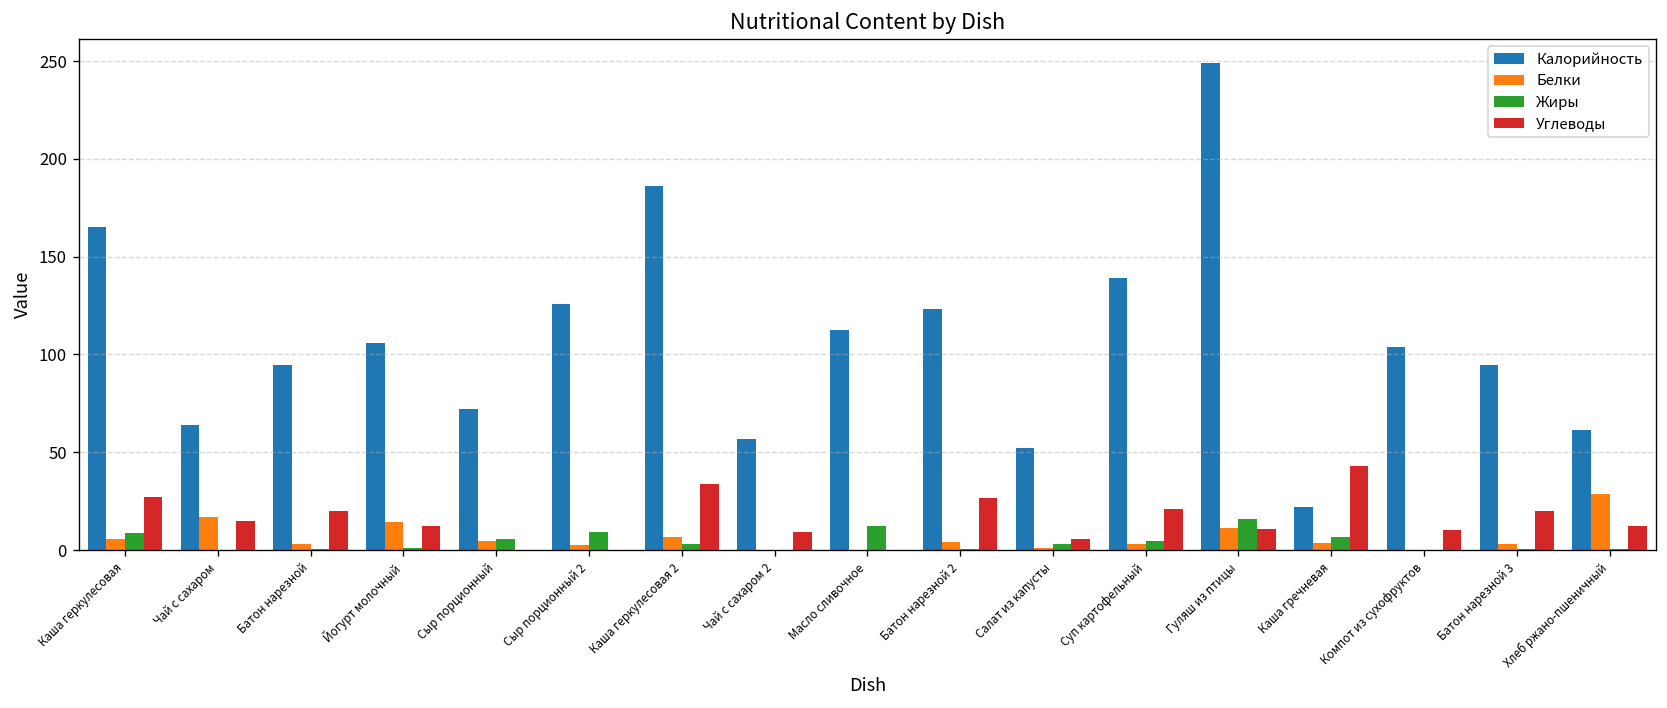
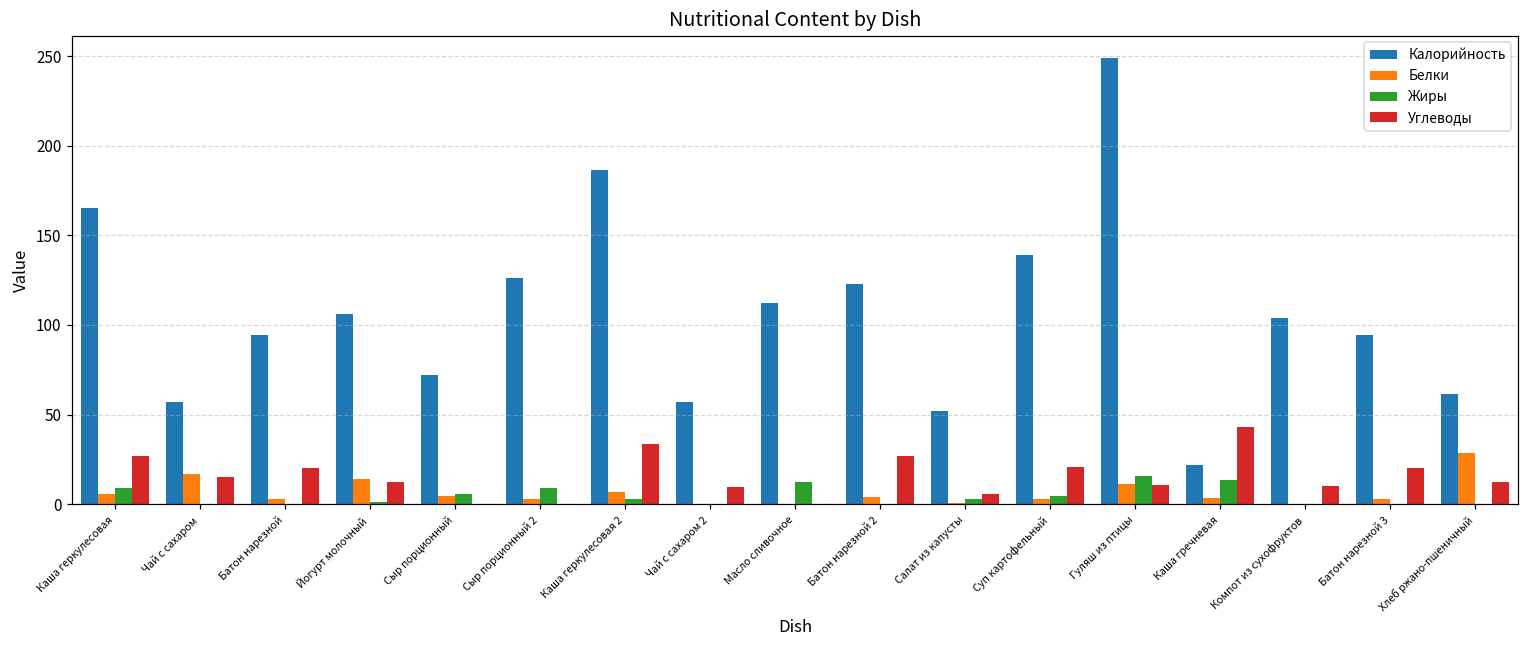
  {
    "Калорийность": {
      "Каша геркулесовая": 165,
-     "Чай с сахаром": 64,
+     "Чай с сахаром": 57,
      "Батон нарезной": 95,
      "Йогурт молочный": 106,
      "Сыр порционный": 72,
      "Сыр порционный 2": 126,
      "Каша геркулесовая 2": 186,
      "Чай с сахаром 2": 57,
      "Масло сливочное": 113,
      "Батон нарезной 2": 123,
      "Салат из капусты": 52,
      "Суп картофельный": 139,
      "Гуляш из птицы": 249,
      "Каша гречневая": 22,
      "Компот из сухофруктов": 104,
      "Батон нарезной 3": 95,
      "Хлеб ржано-пшеничный": 61
    },
    "Белки": {
      "Каша геркулесовая": 6,
      "Чай с сахаром": 17,
      "Батон нарезной": 3,
      "Йогурт молочный": 14,
      "Сыр порционный": 5,
      "Сыр порционный 2": 3,
      "Каша геркулесовая 2": 7,
      "Батон нарезной 2": 4,
      "Суп картофельный": 3,
      "Гуляш из птицы": 11,
      "Каша гречневая": 3,
      "Компот из сухофруктов": 0,
      "Батон нарезной 3": 3,
      "Хлеб ржано-пшеничный": 28
    },
    "Жиры": {
      "Каша геркулесовая": 9,
      "Сыр порционный": 6,
      "Сыр порционный 2": 9,
      "Каша геркулесовая 2": 3,
      "Масло сливочное": 12,
      "Салат из капусты": 3,
      "Суп картофельный": 5,
      "Гуляш из птицы": 16,
-     "Каша гречневая": 7,
+     "Каша гречневая": 14,
      "Компот из сухофруктов": 0
    },
    "Углеводы": {
      "Каша геркулесовая": 27,
      "Чай с сахаром": 15,
      "Батон нарезной": 20,
      "Йогурт молочный": 12,
      "Сыр порционный": 0,
      "Сыр порционный 2": 0,
      "Каша геркулесовая 2": 34,
      "Чай с сахаром 2": 9,
      "Батон нарезной 2": 27,
      "Салат из капусты": 5,
      "Суп картофельный": 21,
      "Гуляш из птицы": 11,
      "Каша гречневая": 43,
      "Компот из сухофруктов": 10,
      "Батон нарезной 3": 20,
      "Хлеб ржано-пшеничный": 13
    }
  }
